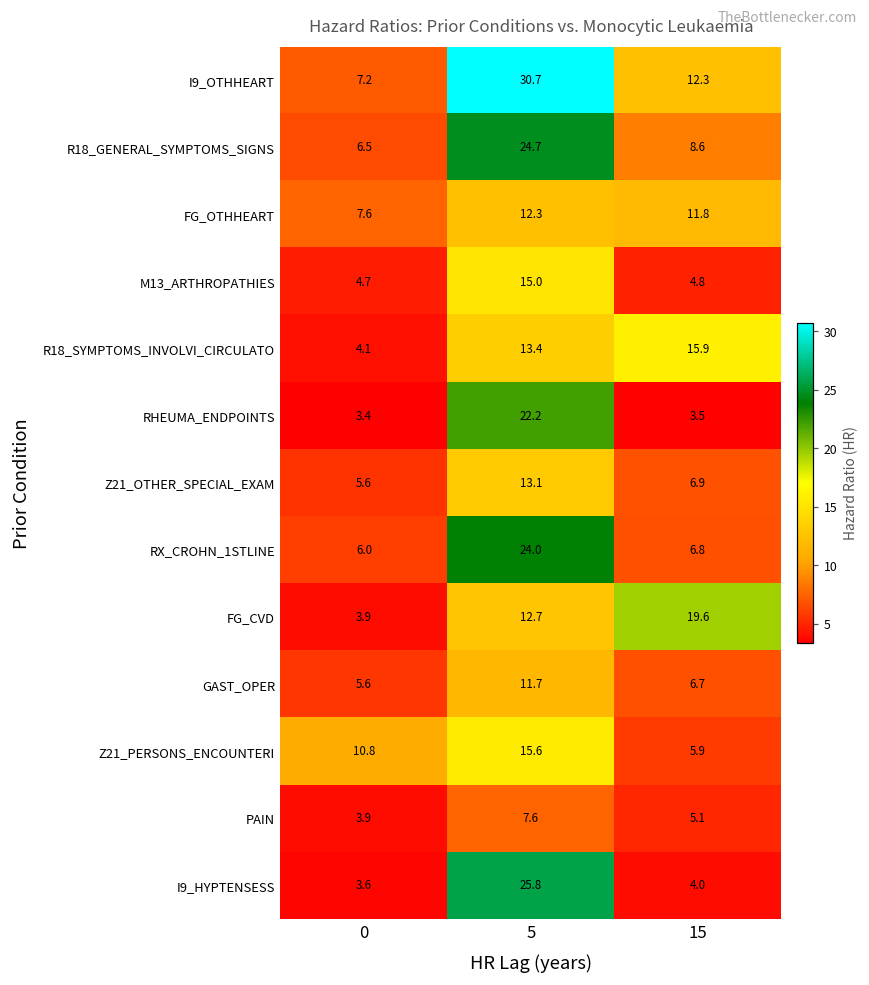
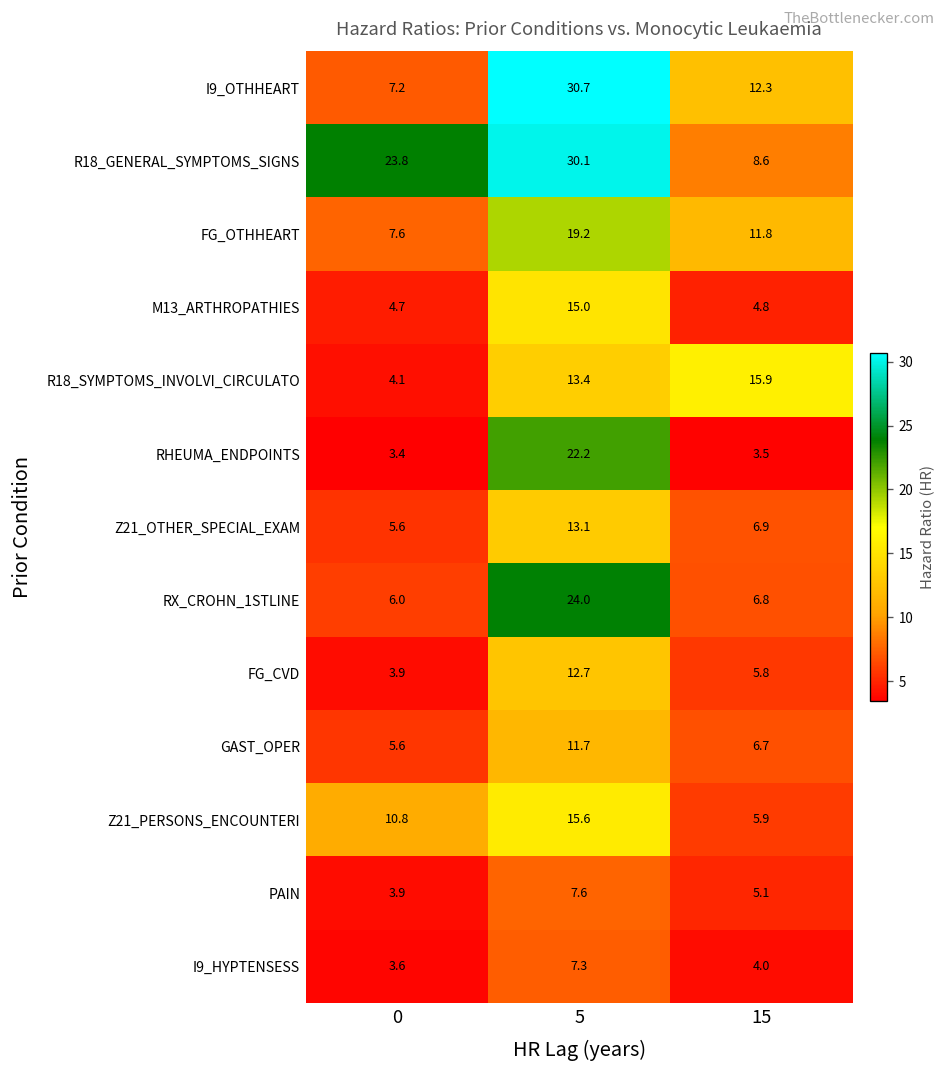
  {
    "I9_OTHHEART": {
      "0": 7.2,
      "5": 30.7,
      "15": 12.3
    },
    "R18_GENERAL_SYMPTOMS_SIGNS": {
-     "0": 6.5,
-     "5": 24.7,
+     "0": 23.8,
+     "5": 30.1,
      "15": 8.6
    },
    "FG_OTHHEART": {
      "0": 7.6,
-     "5": 12.3,
+     "5": 19.2,
      "15": 11.8
    },
    "M13_ARTHROPATHIES": {
      "0": 4.7,
      "5": 15.0,
      "15": 4.8
    },
    "R18_SYMPTOMS_INVOLVI_CIRCULATO": {
      "0": 4.1,
      "5": 13.4,
      "15": 15.9
    },
    "RHEUMA_ENDPOINTS": {
      "0": 3.4,
      "5": 22.2,
      "15": 3.5
    },
    "Z21_OTHER_SPECIAL_EXAM": {
      "0": 5.6,
      "5": 13.1,
      "15": 6.9
    },
    "RX_CROHN_1STLINE": {
      "0": 6.0,
      "5": 24.0,
      "15": 6.8
    },
    "FG_CVD": {
      "0": 3.9,
      "5": 12.7,
-     "15": 19.6
+     "15": 5.8
    },
    "GAST_OPER": {
      "0": 5.6,
      "5": 11.7,
      "15": 6.7
    },
    "Z21_PERSONS_ENCOUNTERI": {
      "0": 10.8,
      "5": 15.6,
      "15": 5.9
    },
    "PAIN": {
      "0": 3.9,
      "5": 7.6,
      "15": 5.1
    },
    "I9_HYPTENSESS": {
      "0": 3.6,
-     "5": 25.8,
+     "5": 7.3,
      "15": 4.0
    }
  }
